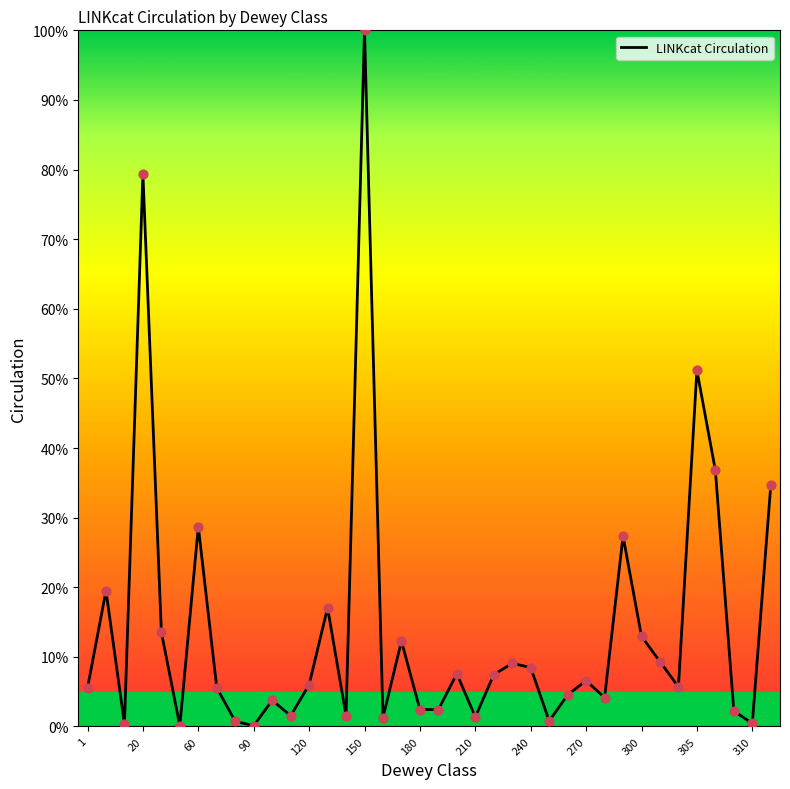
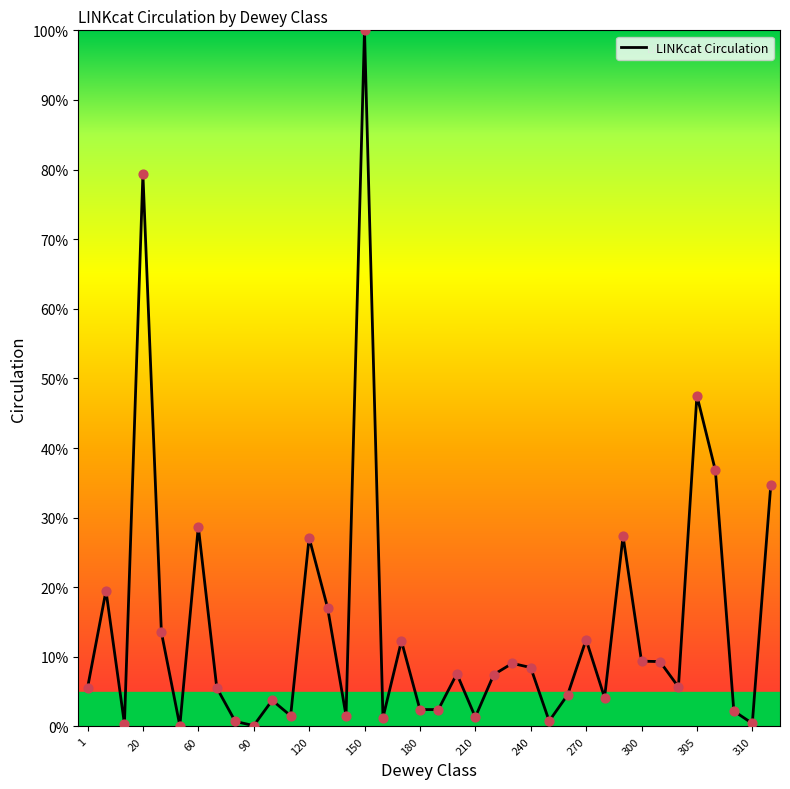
  {
    "1": "6%",
    "20": "79%",
    "60": "29%",
-   "120": "6%",
+   "120": "27%",
    "150": "100%",
    "240": "8%",
-   "270": "7%",
-   "300": "13%",
-   "305": "51%"
+   "270": "12%",
+   "300": "9%",
+   "305": "48%"
  }
